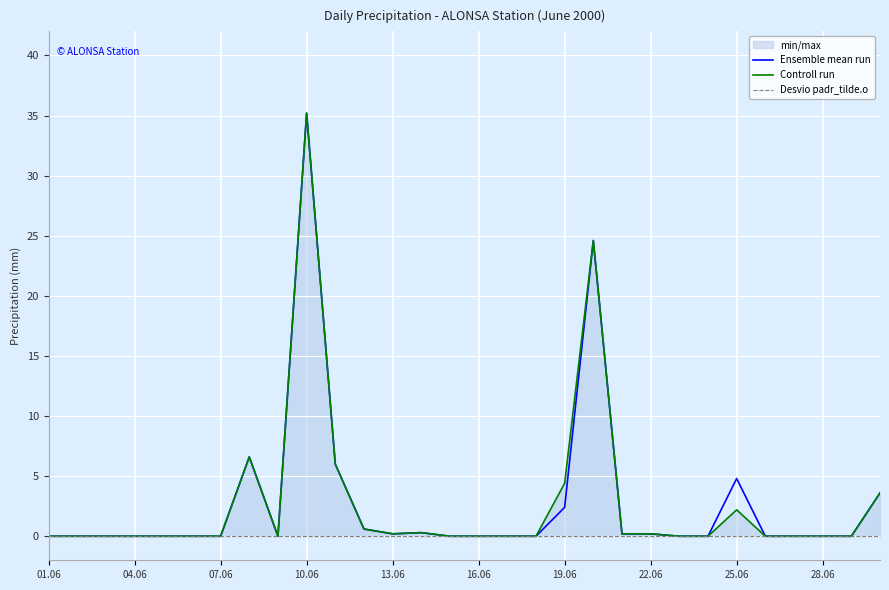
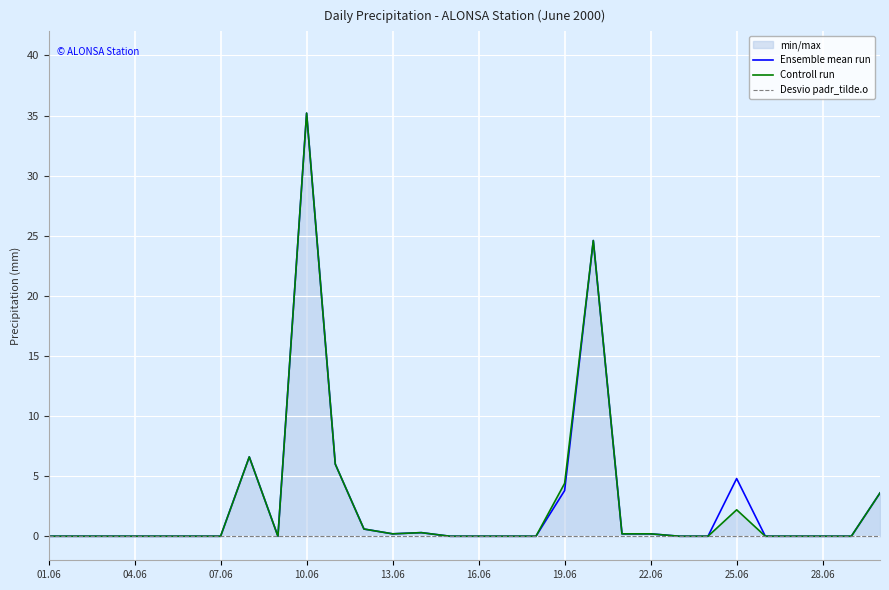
  {
    "Ensemble mean run": {
-     "19.06": 2.4,
+     "19.06": 3.8,
      "25.06": 4.8
    },
    "min/max": {
      "19.06": 4.4,
      "25.06": 2.2
    },
    "Desvio padr_tilde.o": {
      "10.06": 0.0,
      "19.06": 0.0,
      "25.06": 0.0
    }
  }
